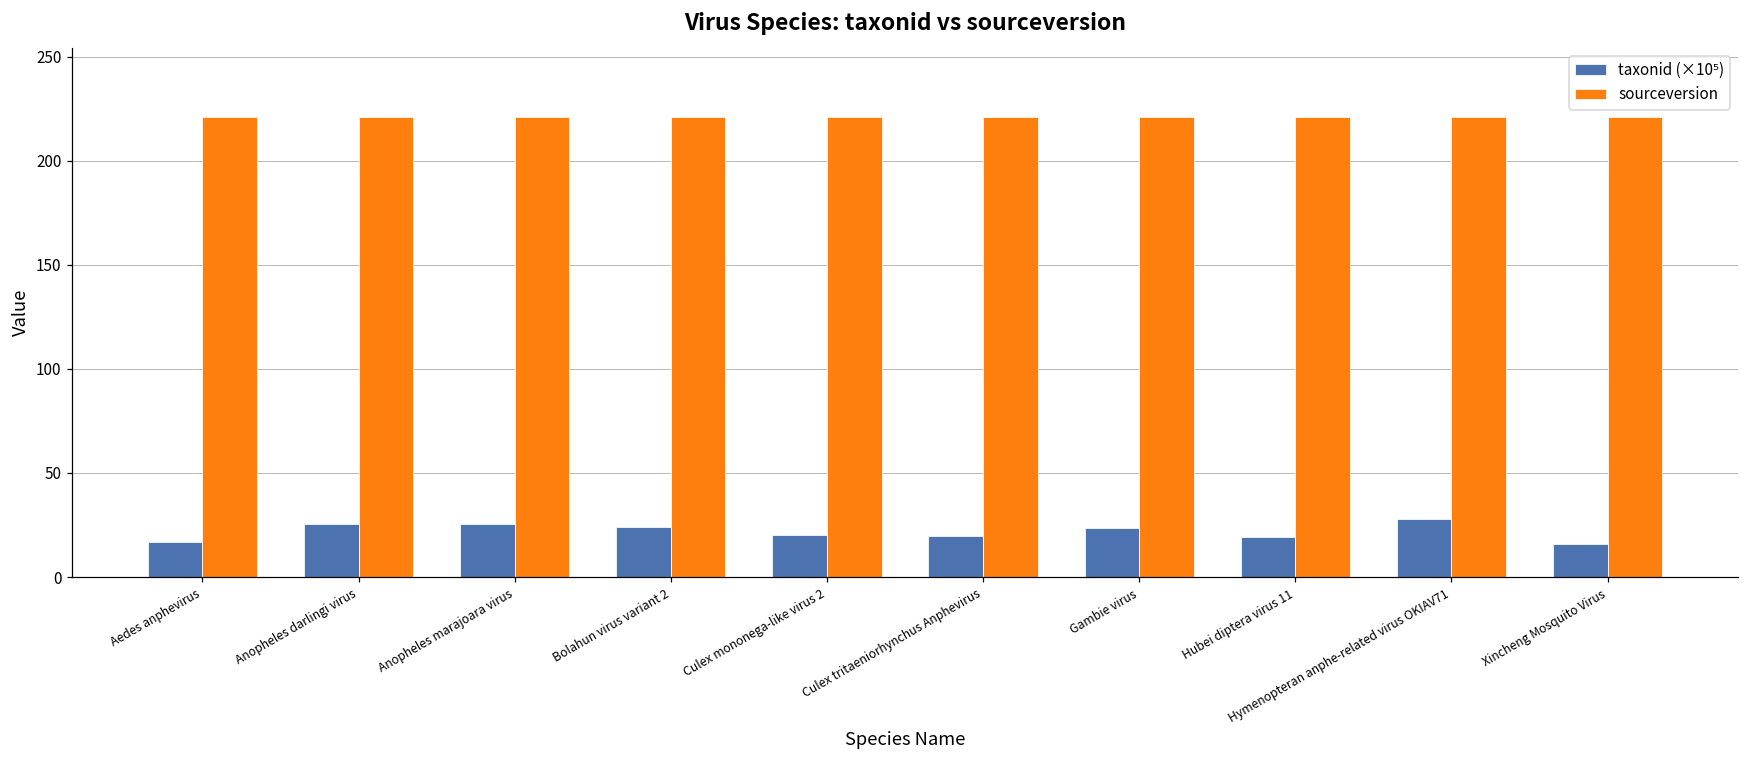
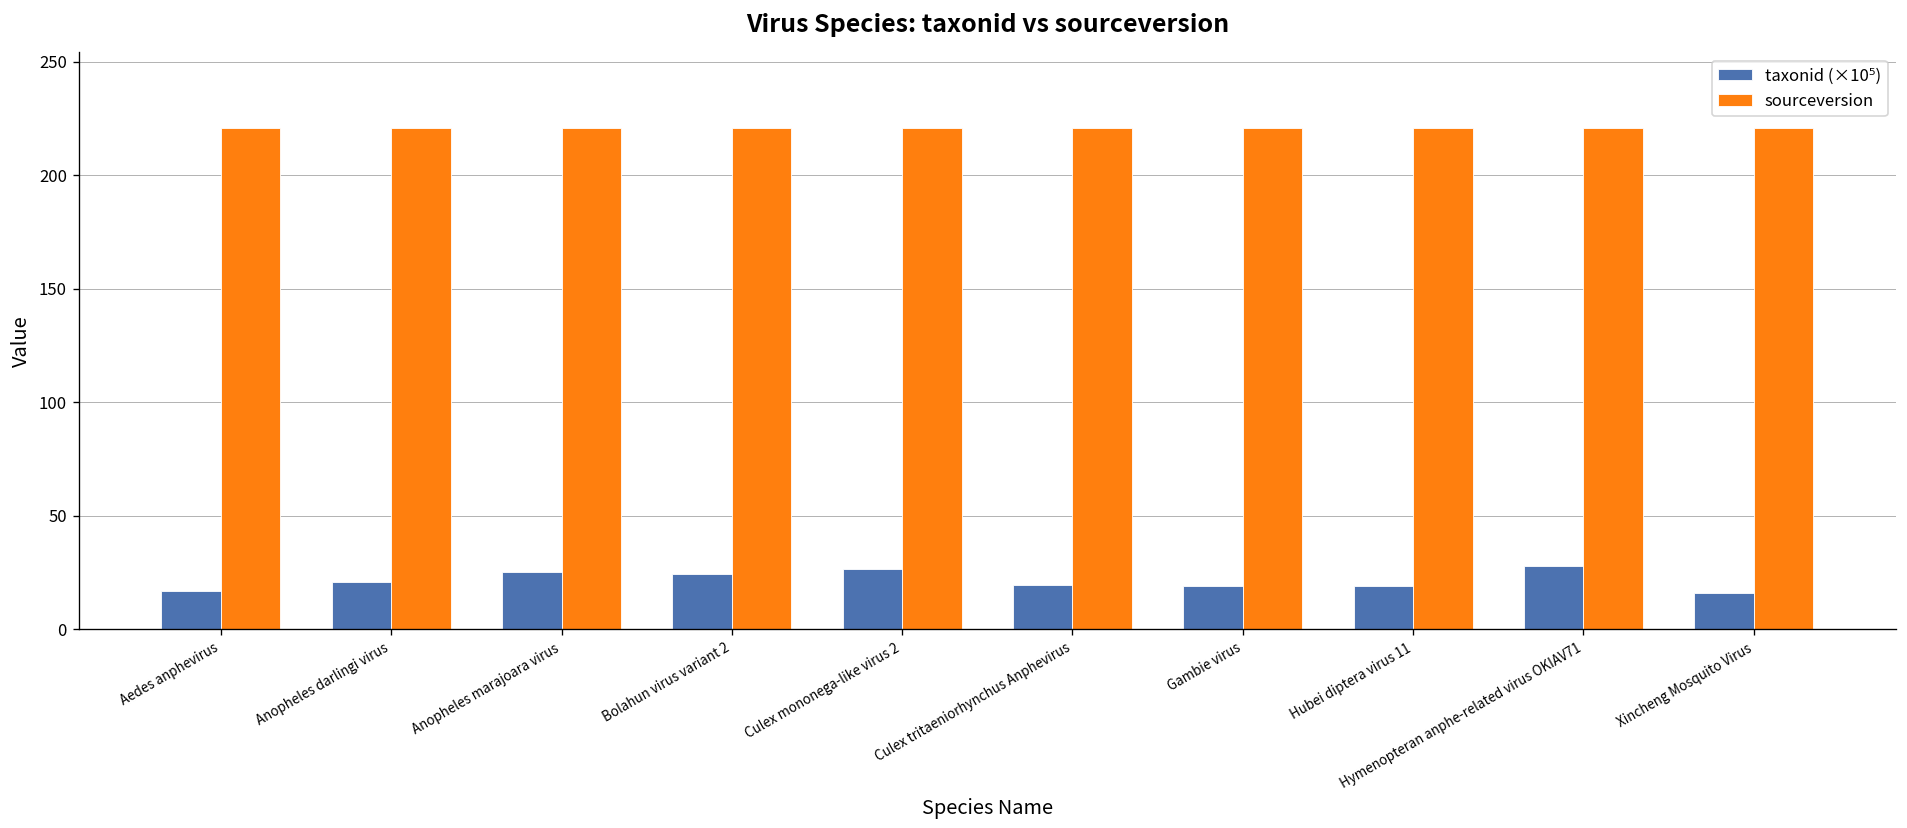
  {
    "taxonid (×10⁵)": {
      "Aedes anphevirus": 17,
-     "Anopheles darlingi virus": 25,
+     "Anopheles darlingi virus": 21,
      "Anopheles marajoara virus": 25,
      "Bolahun virus variant 2": 24,
-     "Culex mononega-like virus 2": 20,
+     "Culex mononega-like virus 2": 26,
      "Culex tritaeniorhynchus Anphevirus": 20,
-     "Gambie virus": 24,
+     "Gambie virus": 19,
      "Hubei diptera virus 11": 19,
      "Hymenopteran anphe-related virus OKIAV71": 28,
      "Xincheng Mosquito Virus": 16
    },
    "sourceversion": {
      "Aedes anphevirus": 221,
      "Anopheles darlingi virus": 221,
      "Anopheles marajoara virus": 221,
      "Bolahun virus variant 2": 221,
      "Culex mononega-like virus 2": 221,
      "Culex tritaeniorhynchus Anphevirus": 221,
      "Gambie virus": 221,
      "Hubei diptera virus 11": 221,
      "Hymenopteran anphe-related virus OKIAV71": 221,
      "Xincheng Mosquito Virus": 221
    }
  }
